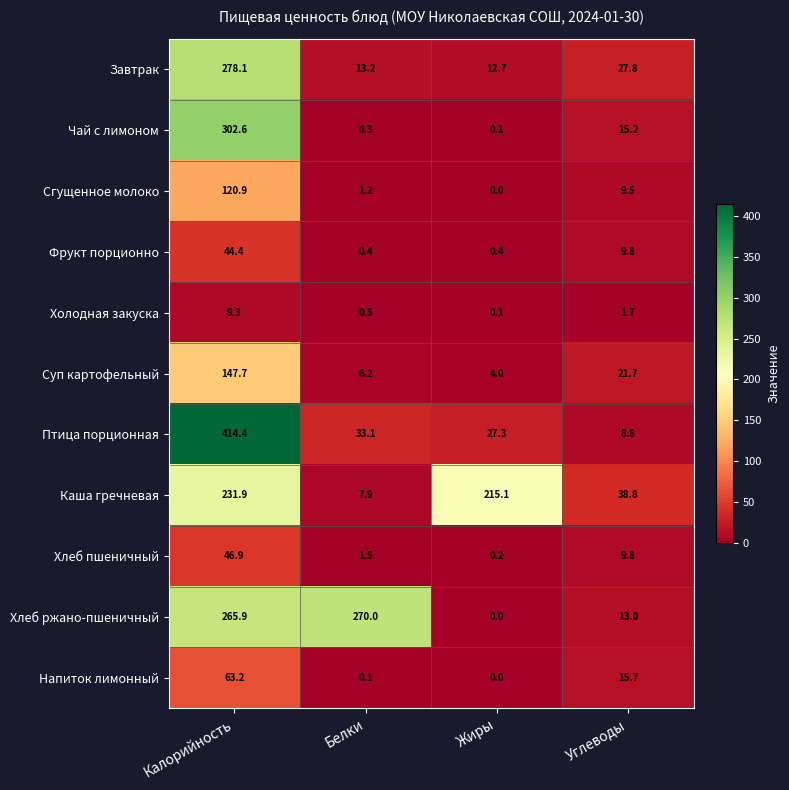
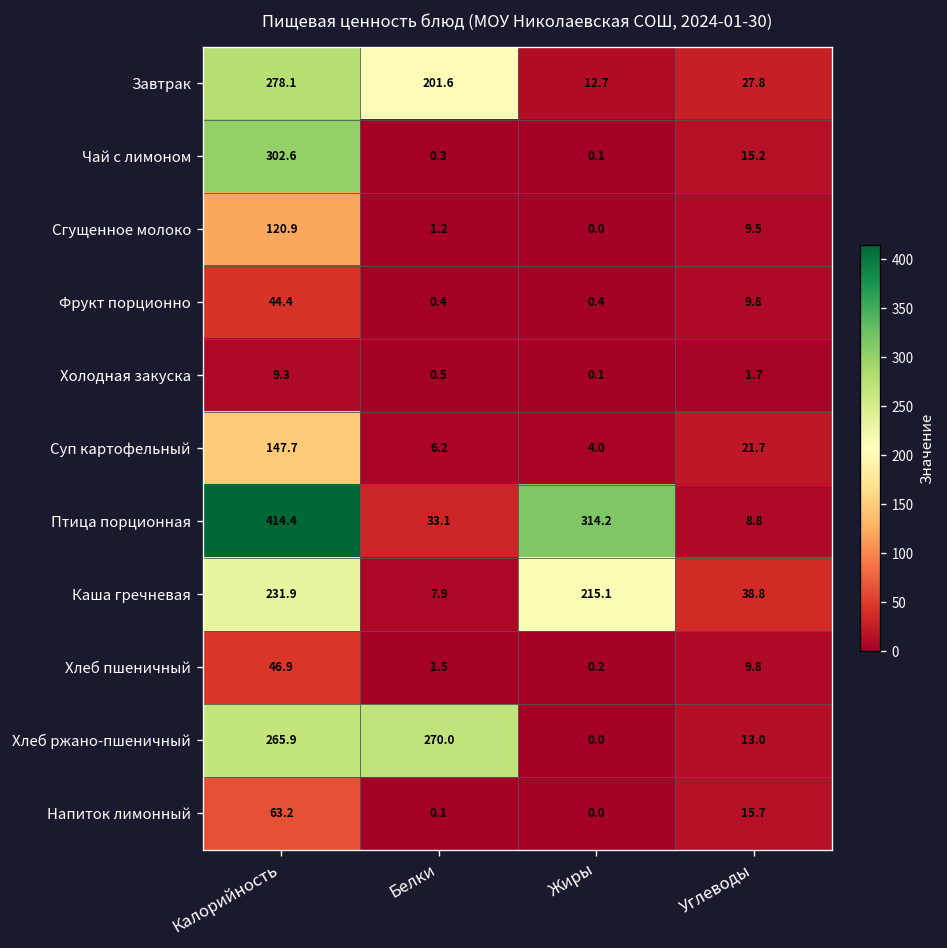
  {
    "Завтрак": {
      "Калорийность": 278.1,
-     "Белки": 13.2,
+     "Белки": 201.6,
      "Жиры": 12.7,
      "Углеводы": 27.8
    },
    "Чай с лимоном": {
      "Калорийность": 302.6,
      "Белки": 0.3,
      "Жиры": 0.1,
      "Углеводы": 15.2
    },
    "Сгущенное молоко": {
      "Калорийность": 120.9,
      "Белки": 1.2,
      "Жиры": 0.0,
      "Углеводы": 9.5
    },
    "Фрукт порционно": {
      "Калорийность": 44.4,
      "Белки": 0.4,
      "Жиры": 0.4,
      "Углеводы": 9.8
    },
    "Холодная закуска": {
      "Калорийность": 9.3,
      "Белки": 0.5,
      "Жиры": 0.1,
      "Углеводы": 1.7
    },
    "Суп картофельный": {
      "Калорийность": 147.7,
      "Белки": 6.2,
      "Жиры": 4.0,
      "Углеводы": 21.7
    },
    "Птица порционная": {
      "Калорийность": 414.4,
      "Белки": 33.1,
-     "Жиры": 27.3,
+     "Жиры": 314.2,
      "Углеводы": 8.8
    },
    "Каша гречневая": {
      "Калорийность": 231.9,
      "Белки": 7.9,
      "Жиры": 215.1,
      "Углеводы": 38.8
    },
    "Хлеб пшеничный": {
      "Калорийность": 46.9,
      "Белки": 1.5,
      "Жиры": 0.2,
      "Углеводы": 9.8
    },
    "Хлеб ржано-пшеничный": {
      "Калорийность": 265.9,
      "Белки": 270.0,
      "Жиры": 0.0,
      "Углеводы": 13.0
    },
    "Напиток лимонный": {
      "Калорийность": 63.2,
      "Белки": 0.1,
      "Жиры": 0.0,
      "Углеводы": 15.7
    }
  }
